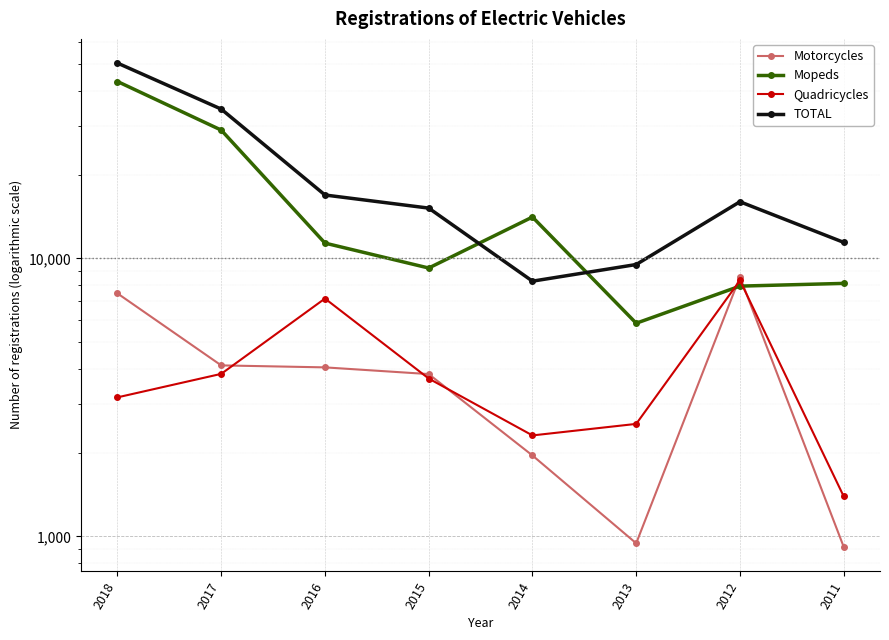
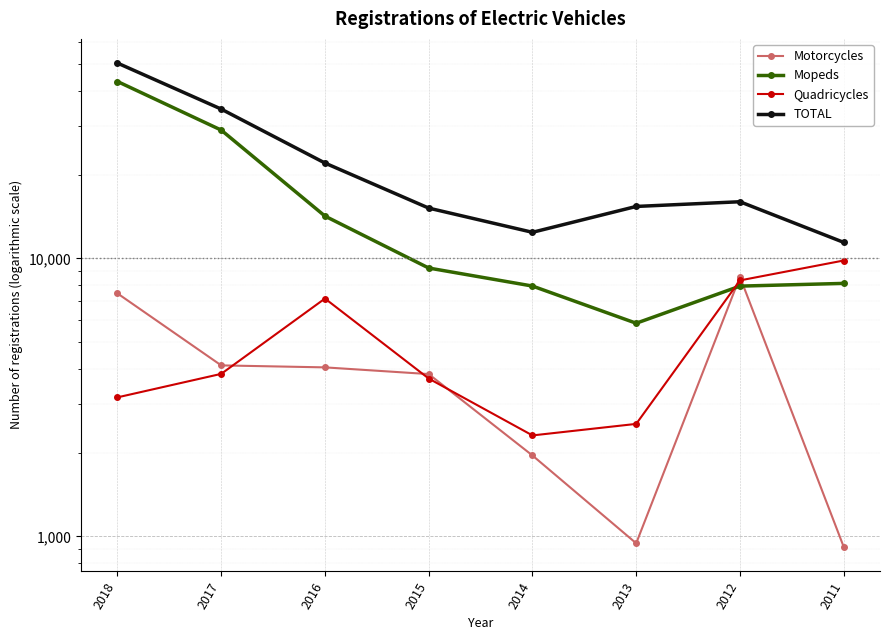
  {
    "Motorcycles": {
      "2018": "7,500",
      "2017": "4,100",
      "2016": "4,100",
      "2015": "3,800",
      "2014": "2,000",
      "2013": "950",
      "2012": "8,600",
      "2011": "920"
    },
    "Mopeds": {
      "2018": "43,000",
      "2017": "29,000",
-     "2016": "11,300",
+     "2016": "14,000",
      "2015": "9,200",
-     "2014": "14,000",
+     "2014": "7,900",
      "2013": "5,800",
      "2012": "7,900",
      "2011": "8,100"
    },
    "Quadricycles": {
      "2018": "3,200",
      "2017": "3,800",
      "2016": "7,200",
      "2015": "3,700",
      "2014": "2,300",
      "2013": "2,500",
      "2012": "8,300",
-     "2011": "1,400"
+     "2011": "9,800"
    },
    "TOTAL": {
      "2018": "50,000",
      "2017": "34,000",
-     "2016": "17,000",
+     "2016": "22,000",
      "2015": "15,000",
-     "2014": "8,300",
-     "2013": "9,500",
+     "2014": "12,000",
+     "2013": "15,000",
      "2012": "16,000",
      "2011": "11,400"
    }
  }
